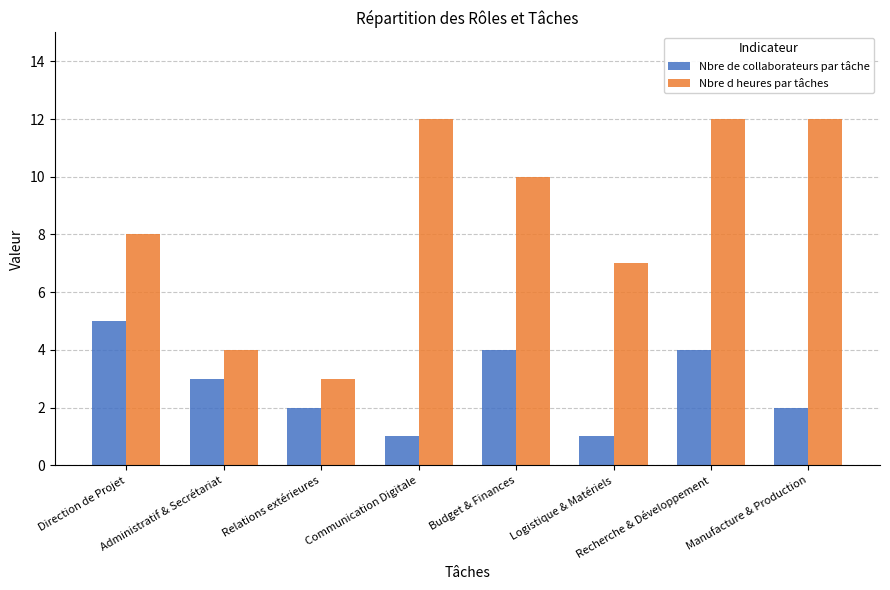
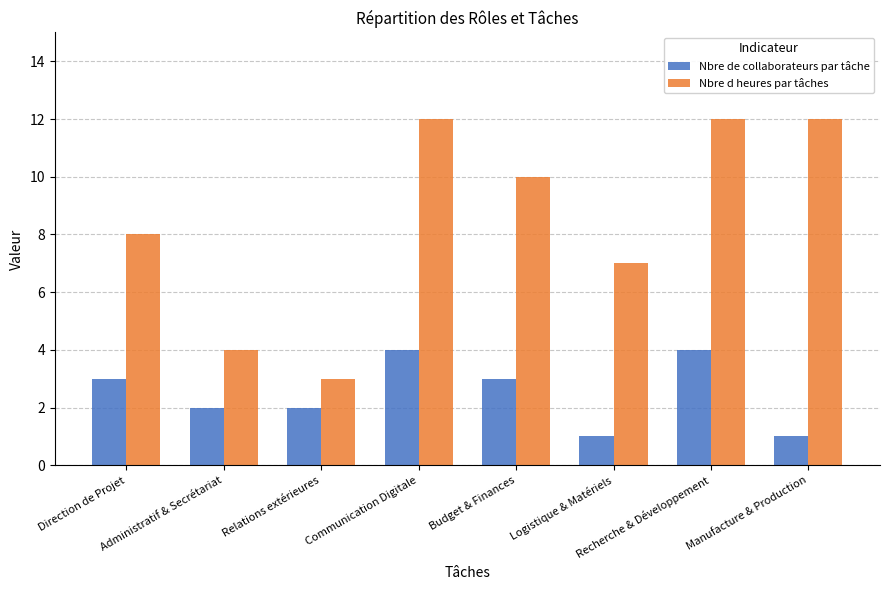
  {
    "Nbre de collaborateurs par tâche": {
-     "Direction de Projet": 5,
-     "Administratif & Secrétariat": 3,
+     "Direction de Projet": 3,
+     "Administratif & Secrétariat": 2,
      "Relations extérieures": 2,
-     "Communication Digitale": 1,
-     "Budget & Finances": 4,
+     "Communication Digitale": 4,
+     "Budget & Finances": 3,
      "Logistique & Matériels": 1,
      "Recherche & Développement": 4,
-     "Manufacture & Production": 2
+     "Manufacture & Production": 1
    },
    "Nbre d heures par tâches": {
      "Direction de Projet": 8,
      "Administratif & Secrétariat": 4,
      "Relations extérieures": 3,
      "Communication Digitale": 12,
      "Budget & Finances": 10,
      "Logistique & Matériels": 7,
      "Recherche & Développement": 12,
      "Manufacture & Production": 12
    }
  }
